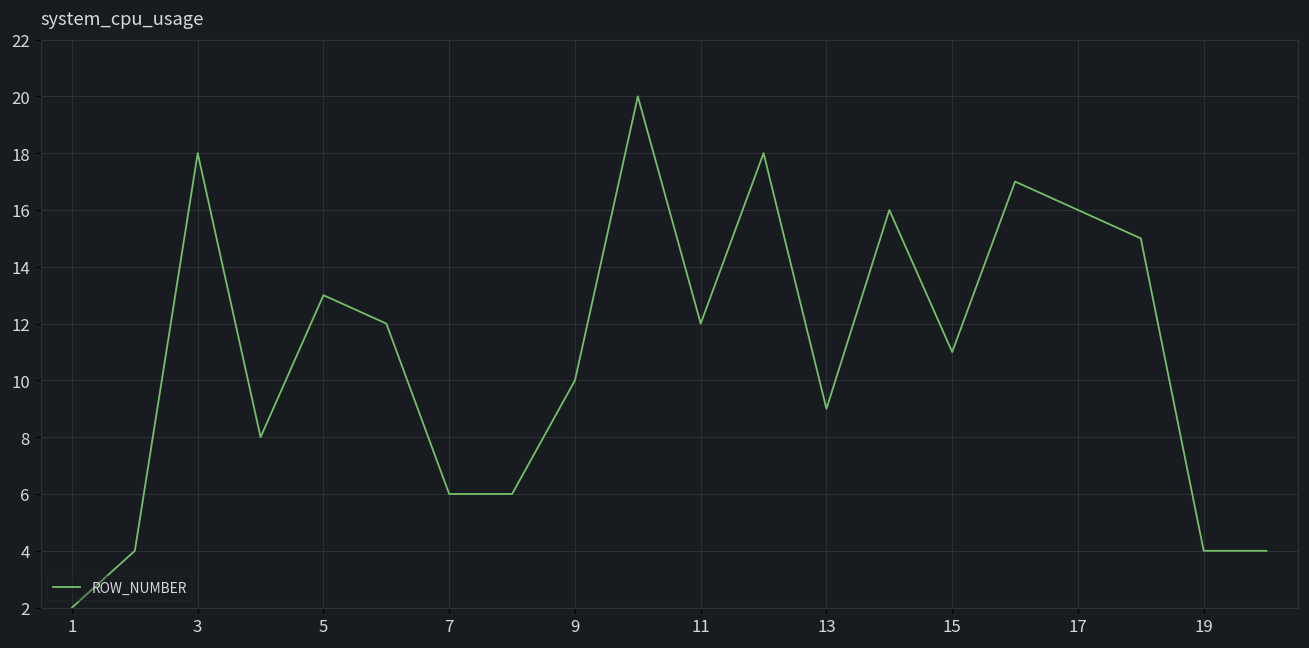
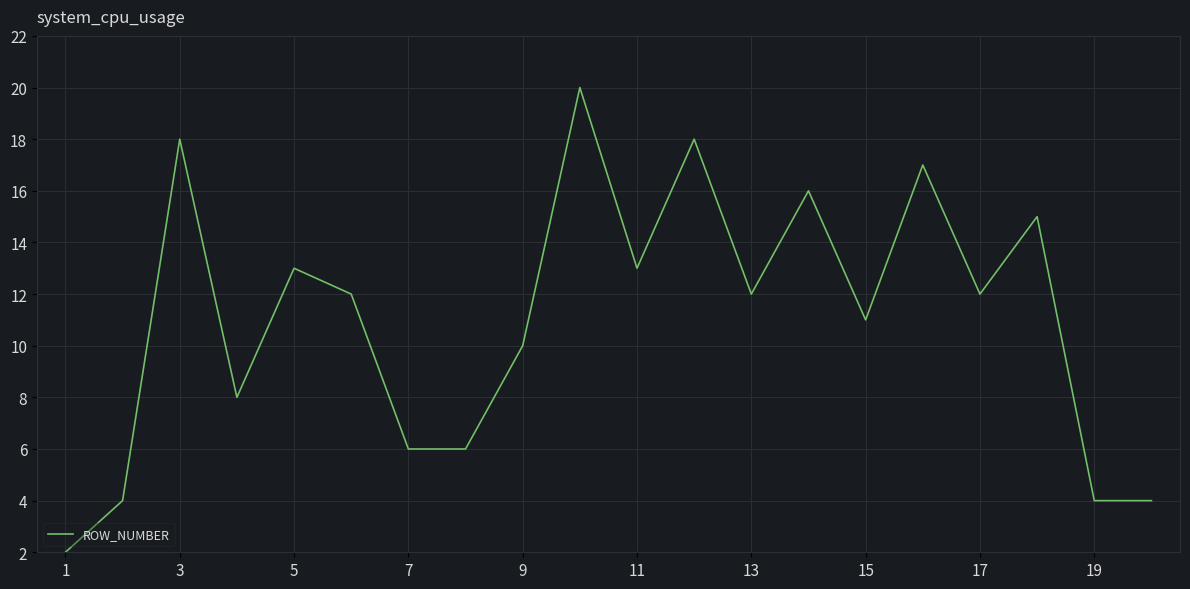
  {
    "1": 2,
    "3": 18,
    "5": 13,
    "7": 6,
    "9": 10,
-   "11": 12,
-   "13": 9,
+   "11": 13,
+   "13": 12,
    "15": 11,
-   "17": 16,
+   "17": 12,
    "19": 4
  }
